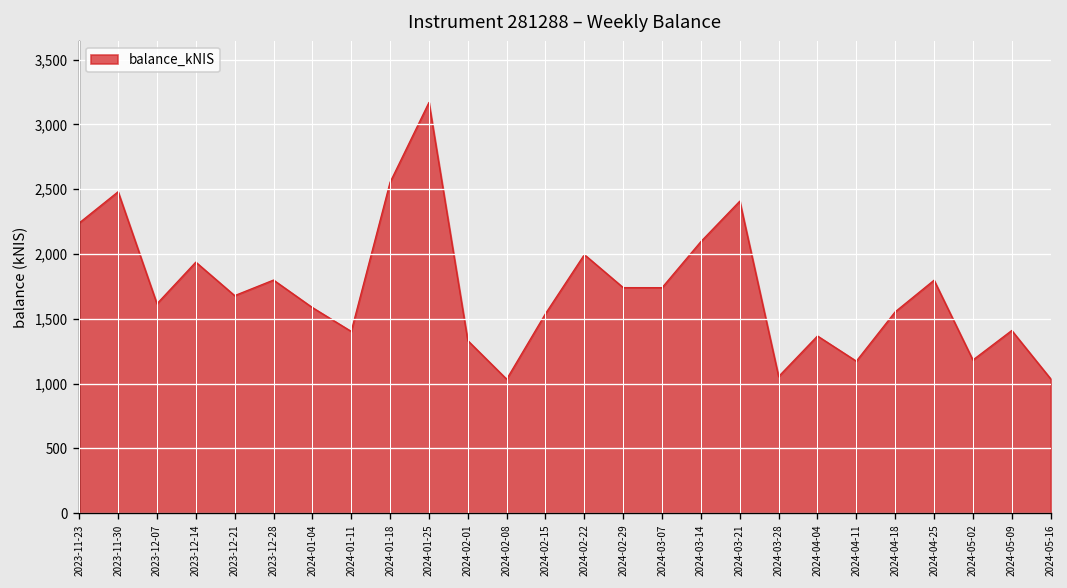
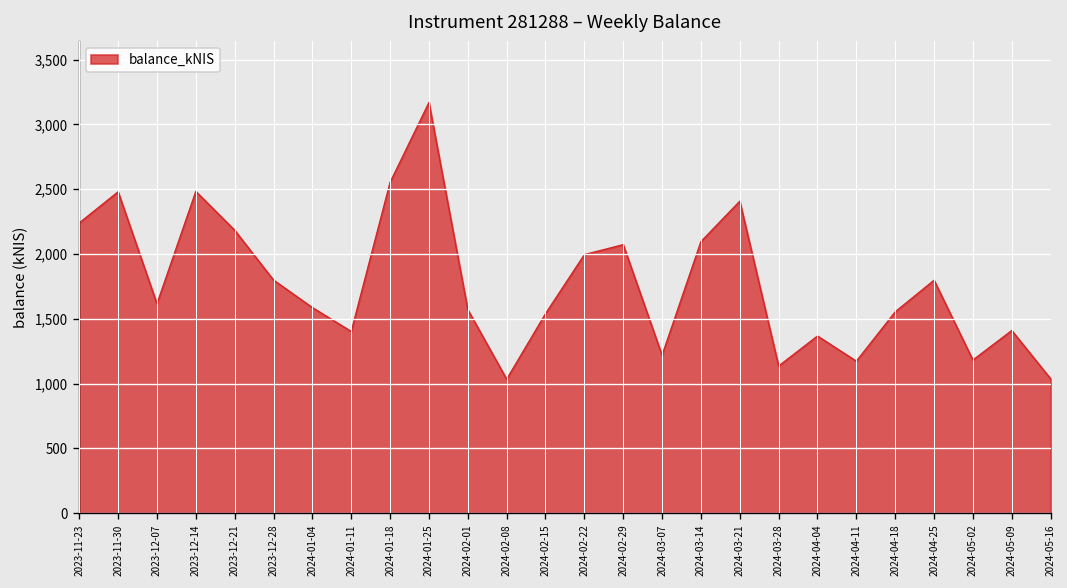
  {
    "2023-11-23": "2,240",
    "2023-11-30": "2,480",
    "2023-12-07": "1,620",
-   "2023-12-14": "1,940",
-   "2023-12-21": "1,680",
+   "2023-12-14": "2,480",
+   "2023-12-21": "2,180",
    "2023-12-28": "1,800",
    "2024-01-04": "1,590",
    "2024-01-11": "1,400",
    "2024-01-18": "2,550",
    "2024-01-25": "3,170",
-   "2024-02-01": "1,330",
+   "2024-02-01": "1,570",
    "2024-02-08": "1,030",
    "2024-02-15": "1,540",
    "2024-02-22": "2,000",
-   "2024-02-29": "1,740",
-   "2024-03-07": "1,740",
+   "2024-02-29": "2,070",
+   "2024-03-07": "1,220",
    "2024-03-14": "2,100",
    "2024-03-21": "2,410",
-   "2024-03-28": "1,050",
+   "2024-03-28": "1,140",
    "2024-04-04": "1,370",
    "2024-04-11": "1,170",
    "2024-04-18": "1,550",
    "2024-04-25": "1,800",
    "2024-05-02": "1,180",
    "2024-05-09": "1,410",
    "2024-05-16": "1,040"
  }
